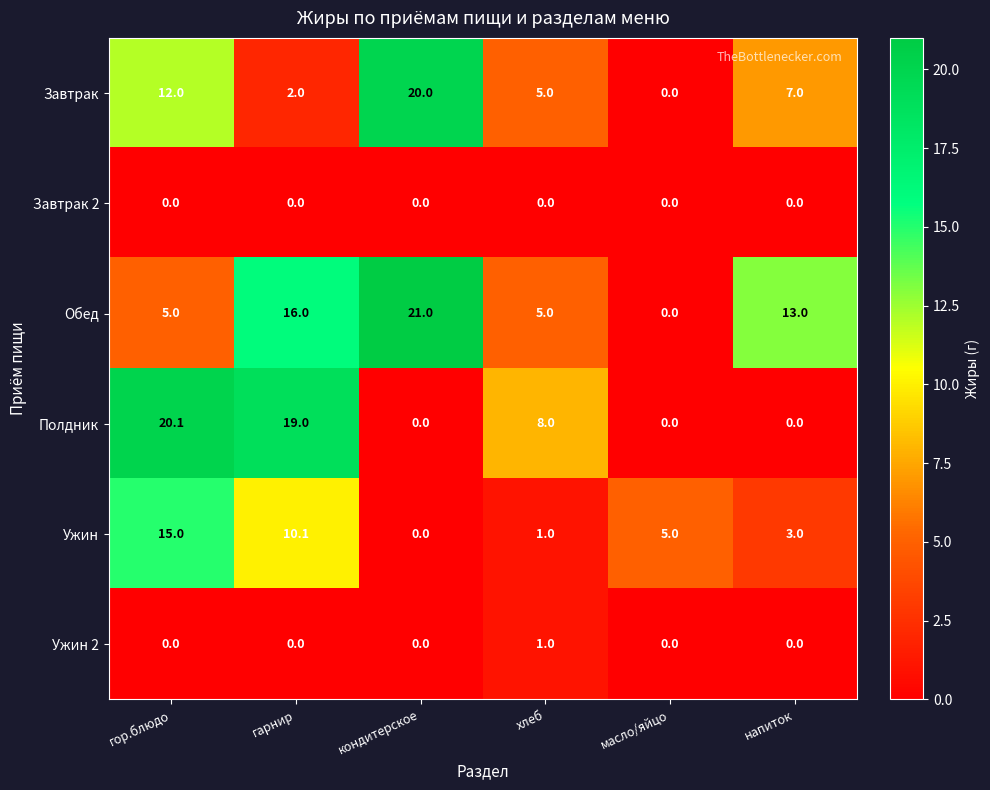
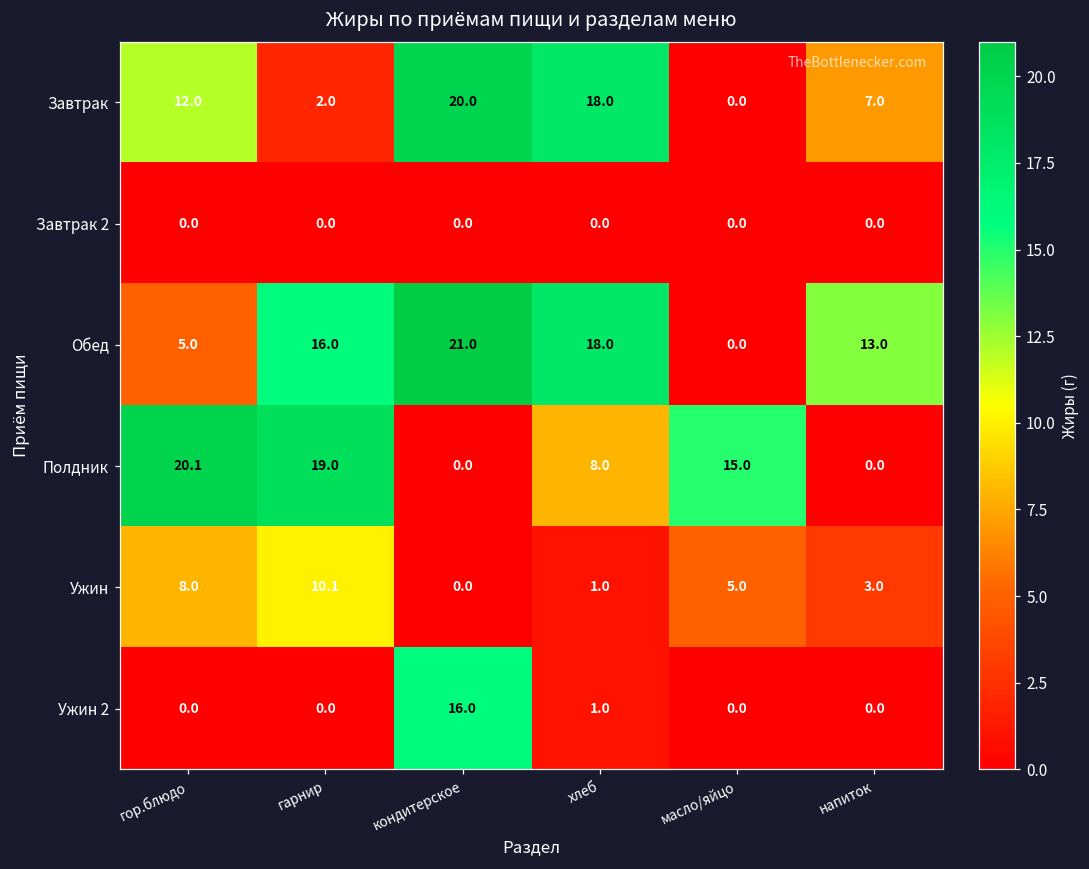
  {
    "Завтрак": {
      "гор.блюдо": 12.0,
      "гарнир": 2.0,
      "кондитерское": 20.0,
-     "хлеб": 5.0,
+     "хлеб": 18.0,
      "масло/яйцо": 0.0
    },
    "Завтрак 2": {
      "гор.блюдо": 0.0,
      "гарнир": 0.0,
      "кондитерское": 0.0,
      "хлеб": 0.0,
      "масло/яйцо": 0.0,
      "напиток": 0.0
    },
    "Обед": {
      "гор.блюдо": 5.0,
      "гарнир": 16.0,
      "кондитерское": 21.0,
-     "хлеб": 5.0,
+     "хлеб": 18.0,
      "масло/яйцо": 0.0,
      "напиток": 13.0
    },
    "Полдник": {
      "гор.блюдо": 20.1,
      "гарнир": 19.0,
      "кондитерское": 0.0,
      "хлеб": 8.0,
-     "масло/яйцо": 0.0,
+     "масло/яйцо": 15.0,
      "напиток": 0.0
    },
    "Ужин": {
-     "гор.блюдо": 15.0,
+     "гор.блюдо": 8.0,
      "гарнир": 10.1,
      "кондитерское": 0.0,
      "хлеб": 1.0,
      "масло/яйцо": 5.0,
      "напиток": 3.0
    },
    "Ужин 2": {
      "гор.блюдо": 0.0,
      "гарнир": 0.0,
-     "кондитерское": 0.0,
+     "кондитерское": 16.0,
      "хлеб": 1.0,
      "масло/яйцо": 0.0,
      "напиток": 0.0
    }
  }
